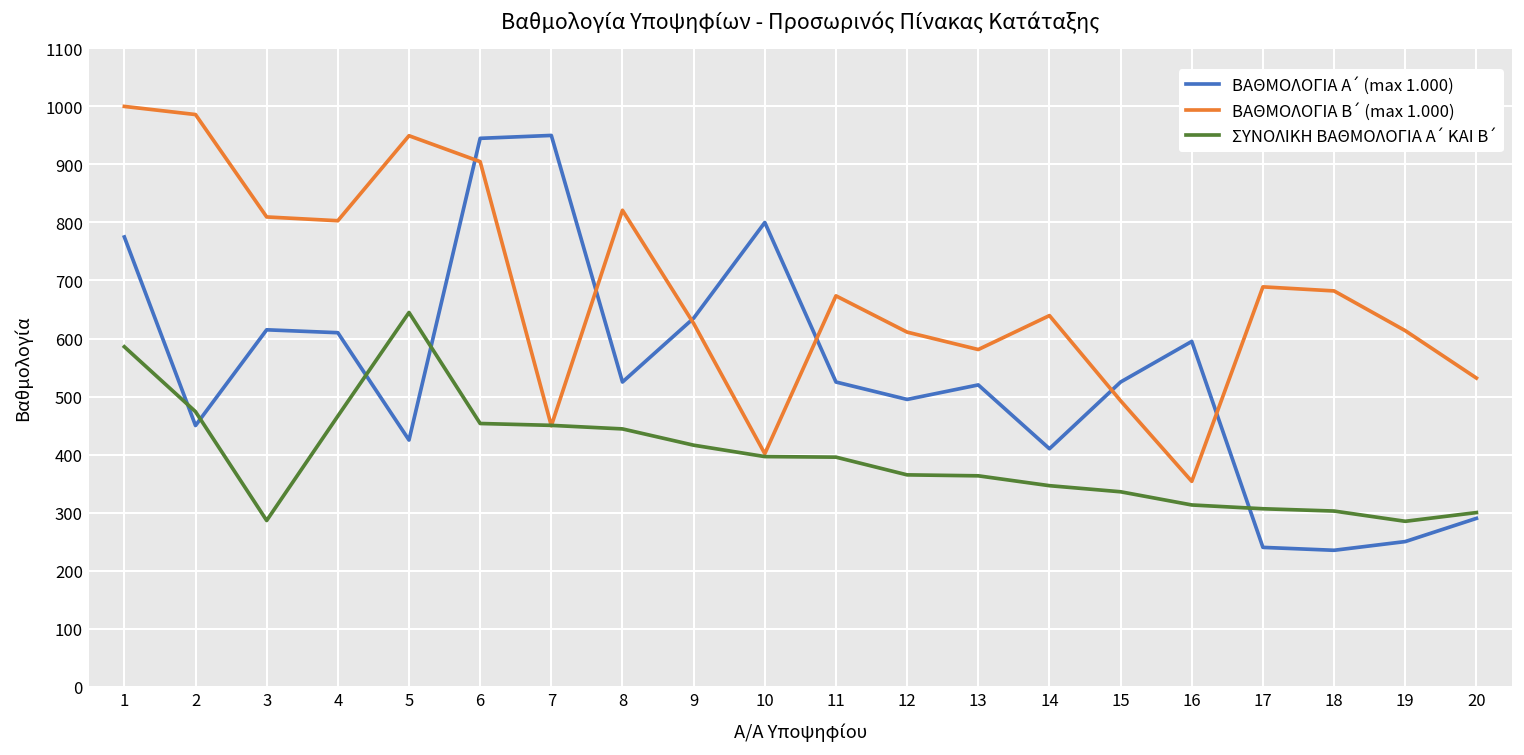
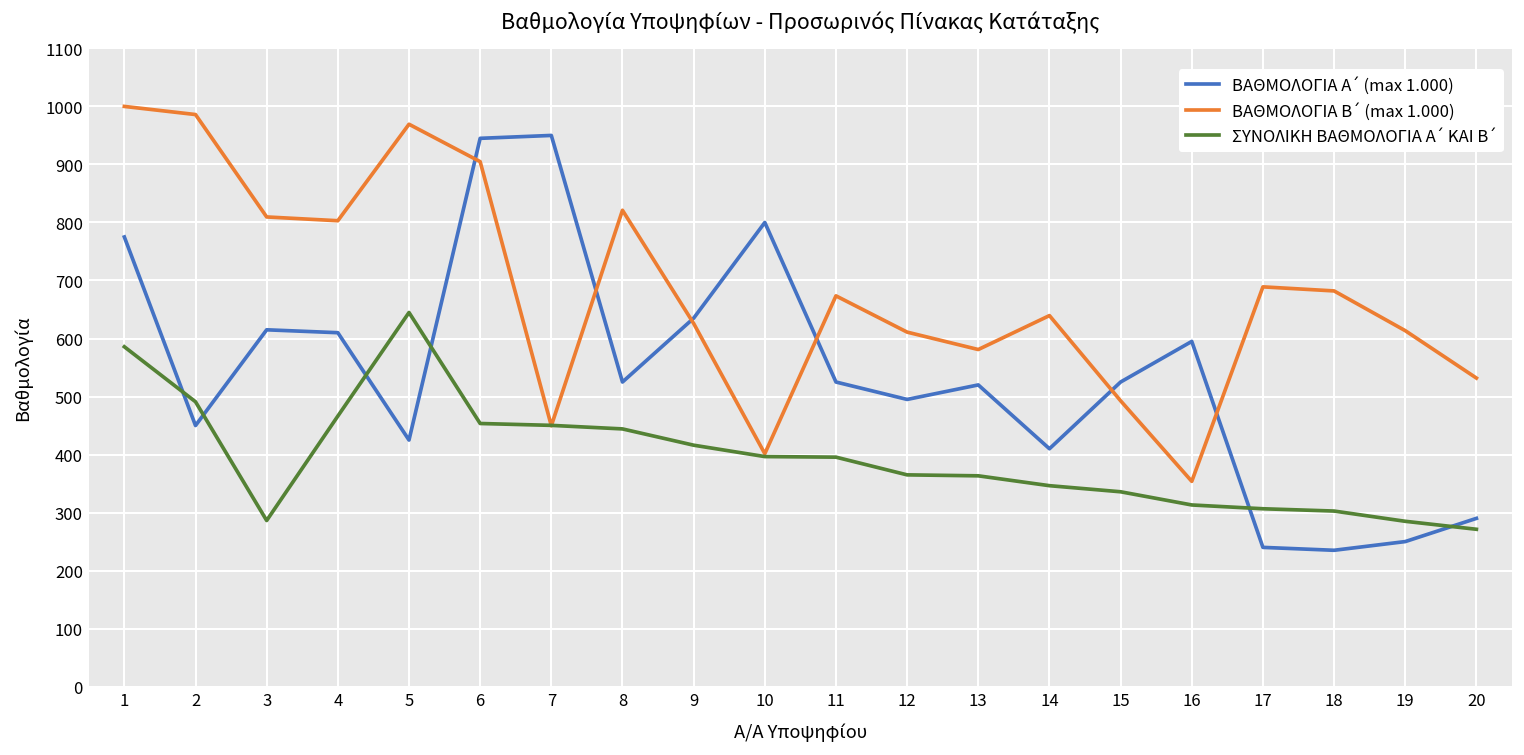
  {
    "ΒΑΘΜΟΛΟΓΙΑ Α΄ (max 1.000)": {
      "1": 780,
      "2": 450,
      "3": 620,
      "4": 610,
      "5": 430,
      "6": 950,
      "7": 950,
      "8": 530,
      "9": 640,
      "10": 800,
      "11": 530,
      "12": 500,
      "13": 520,
      "14": 410,
      "15": 530,
      "16": 600,
      "17": 240,
      "18": 240,
      "19": 250,
      "20": 290
    },
    "ΒΑΘΜΟΛΟΓΙΑ Β΄ (max 1.000)": {
      "1": 1000,
      "2": 990,
      "3": 810,
      "4": 800,
-     "5": 950,
+     "5": 970,
      "6": 900,
      "8": 820,
      "9": 630,
      "11": 670,
      "12": 610,
      "13": 580,
      "14": 640,
      "15": 490,
      "16": 350,
      "17": 690,
      "18": 680,
      "19": 610,
      "20": 530
    },
    "ΣΥΝΟΛΙΚΗ ΒΑΘΜΟΛΟΓΙΑ Α΄ ΚΑΙ Β΄": {
      "1": 590,
-     "2": 470,
+     "2": 490,
      "3": 290,
      "4": 470,
      "5": 640,
      "6": 450,
      "8": 440,
      "9": 420,
      "11": 400,
      "12": 360,
      "13": 360,
      "14": 350,
      "15": 340,
      "16": 310,
      "17": 310,
      "18": 300,
      "19": 280,
-     "20": 300
+     "20": 270
    }
  }
